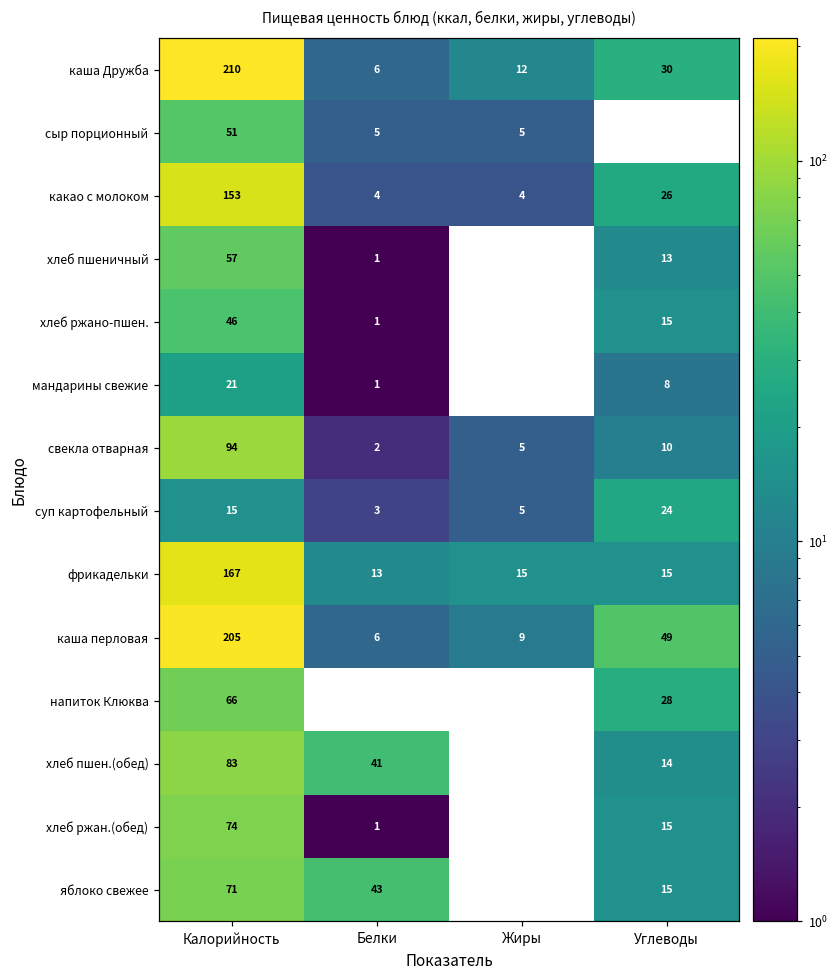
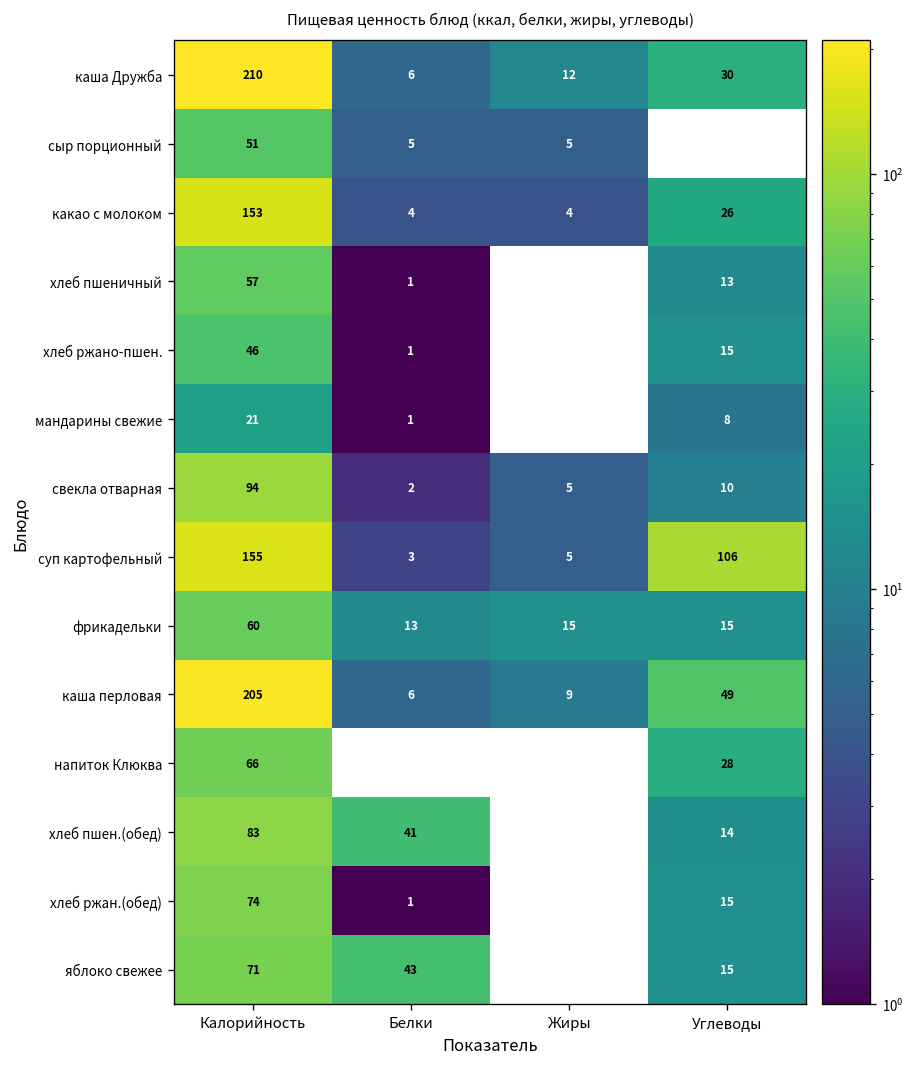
  {
    "каша Дружба": {
      "Калорийность": 210,
      "Белки": 6,
      "Жиры": 12,
      "Углеводы": 30
    },
    "сыр порционный": {
      "Калорийность": 51,
      "Белки": 5,
      "Жиры": 5
    },
    "какао с молоком": {
      "Калорийность": 153,
      "Белки": 4,
      "Жиры": 4,
      "Углеводы": 26
    },
    "хлеб пшеничный": {
      "Калорийность": 57,
      "Белки": 1,
      "Углеводы": 13
    },
    "хлеб ржано-пшен.": {
      "Калорийность": 46,
      "Белки": 1,
      "Углеводы": 15
    },
    "мандарины свежие": {
      "Калорийность": 21,
      "Белки": 1,
      "Углеводы": 8
    },
    "свекла отварная": {
      "Калорийность": 94,
      "Белки": 2,
      "Жиры": 5,
      "Углеводы": 10
    },
    "суп картофельный": {
-     "Калорийность": 15,
+     "Калорийность": 155,
      "Белки": 3,
      "Жиры": 5,
-     "Углеводы": 24
+     "Углеводы": 106
    },
    "фрикадельки": {
-     "Калорийность": 167,
+     "Калорийность": 60,
      "Белки": 13,
      "Жиры": 15,
      "Углеводы": 15
    },
    "каша перловая": {
      "Калорийность": 205,
      "Белки": 6,
      "Жиры": 9,
      "Углеводы": 49
    },
    "напиток Клюква": {
      "Калорийность": 66,
      "Углеводы": 28
    },
    "хлеб пшен.(обед)": {
      "Калорийность": 83,
      "Белки": 41,
      "Углеводы": 14
    },
    "хлеб ржан.(обед)": {
      "Калорийность": 74,
      "Белки": 1,
      "Углеводы": 15
    },
    "яблоко свежее": {
      "Калорийность": 71,
      "Белки": 43,
      "Углеводы": 15
    }
  }
